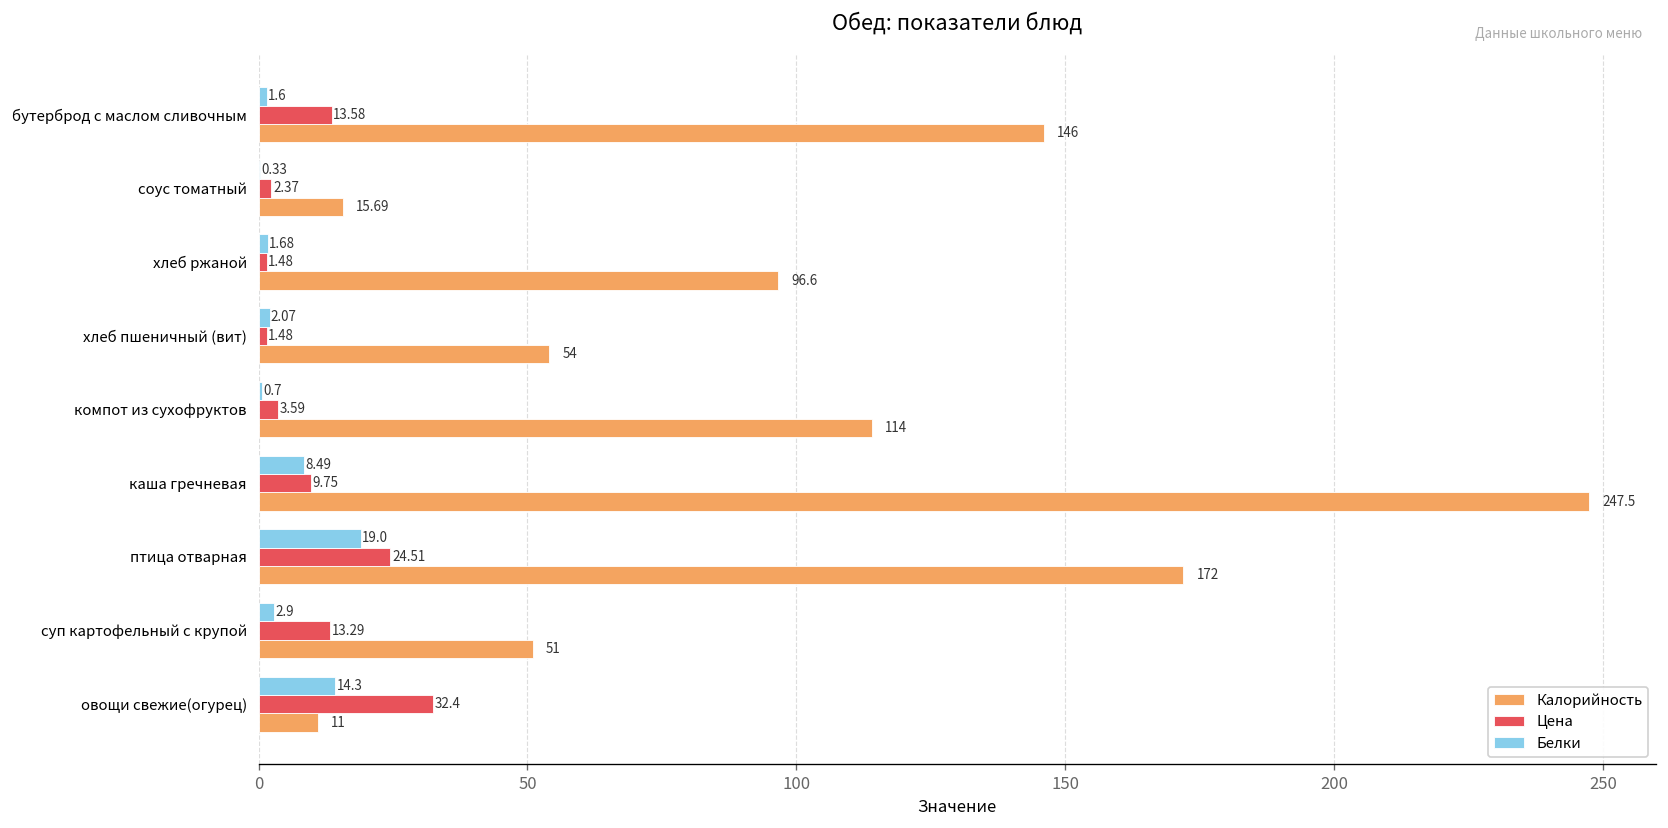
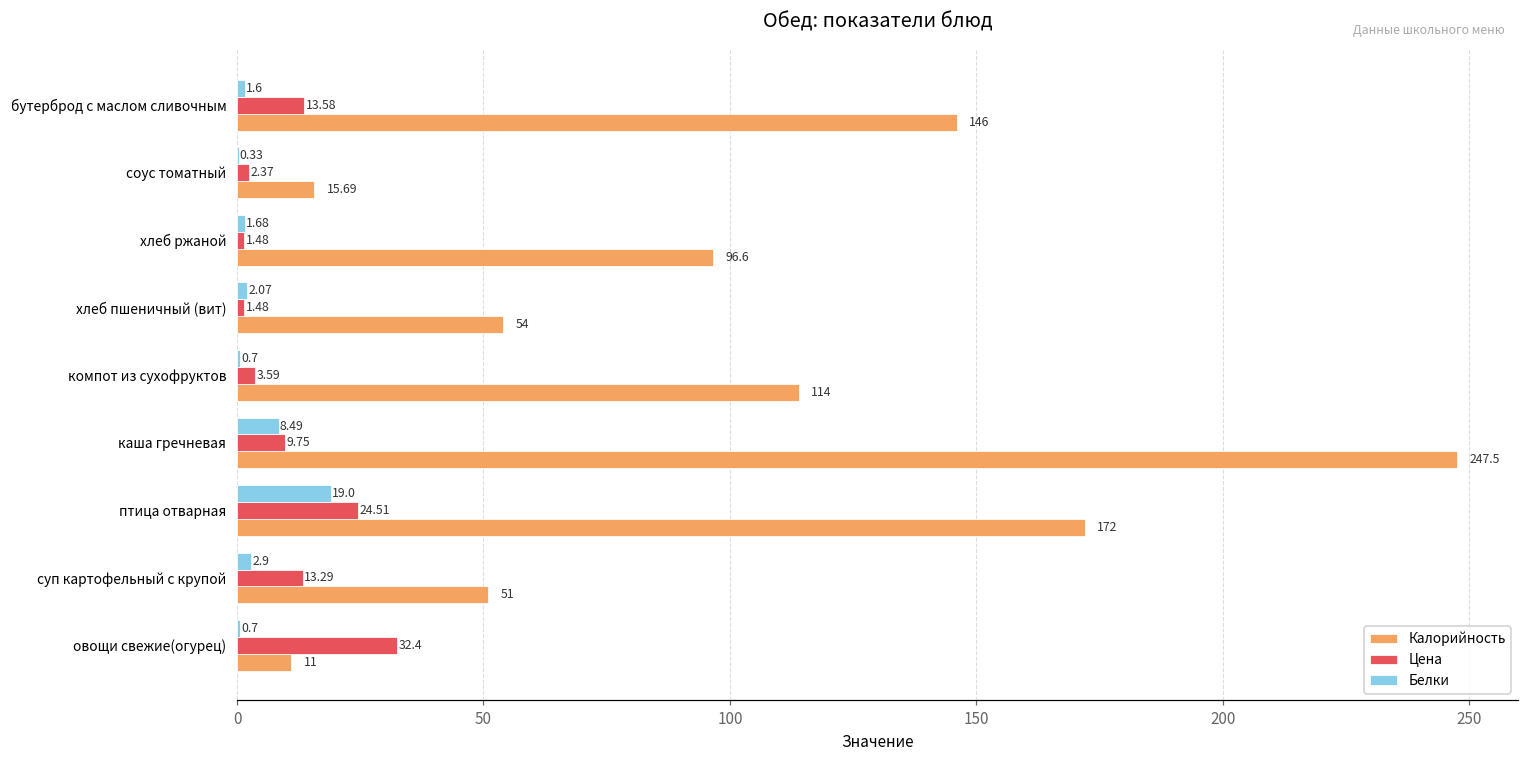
  {
    "Калорийность": {
      "бутерброд с маслом сливочным": 146,
      "соус томатный": 15.69,
      "хлеб ржаной": 96.6,
      "хлеб пшеничный (вит)": 54,
      "компот из сухофруктов": 114,
      "каша гречневая": 247.5,
      "птица отварная": 172,
      "суп картофельный с крупой": 51,
      "овощи свежие(огурец)": 11
    },
    "Цена": {
      "бутерброд с маслом сливочным": 13.58,
      "соус томатный": 2.37,
      "хлеб ржаной": 1.48,
      "хлеб пшеничный (вит)": 1.48,
      "компот из сухофруктов": 3.59,
      "каша гречневая": 9.75,
      "птица отварная": 24.51,
      "суп картофельный с крупой": 13.29,
      "овощи свежие(огурец)": 32.4
    },
    "Белки": {
      "бутерброд с маслом сливочным": 1.6,
      "соус томатный": 0.33,
      "хлеб ржаной": 1.68,
      "хлеб пшеничный (вит)": 2.07,
      "компот из сухофруктов": 0.7,
      "каша гречневая": 8.49,
      "птица отварная": 19.0,
      "суп картофельный с крупой": 2.9,
-     "овощи свежие(огурец)": 14.3
+     "овощи свежие(огурец)": 0.7
    }
  }
